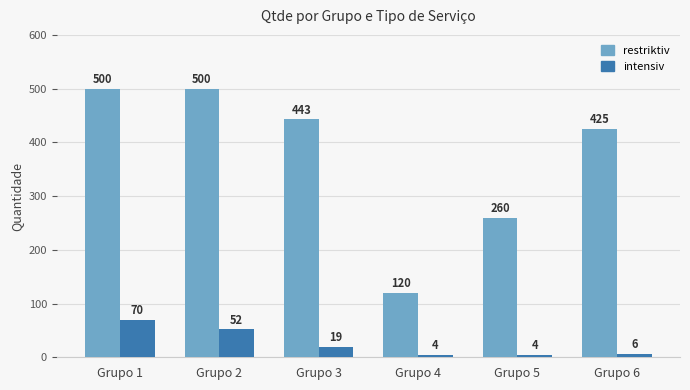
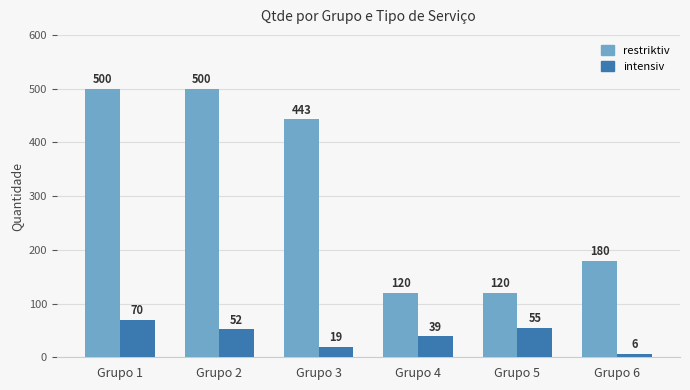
  {
    "restriktiv": {
      "Grupo 1": 500,
      "Grupo 2": 500,
      "Grupo 3": 443,
      "Grupo 4": 120,
-     "Grupo 5": 260,
-     "Grupo 6": 425
+     "Grupo 5": 120,
+     "Grupo 6": 180
    },
    "intensiv": {
      "Grupo 1": 70,
      "Grupo 2": 52,
      "Grupo 3": 19,
-     "Grupo 4": 4,
-     "Grupo 5": 4,
+     "Grupo 4": 39,
+     "Grupo 5": 55,
      "Grupo 6": 6
    }
  }
